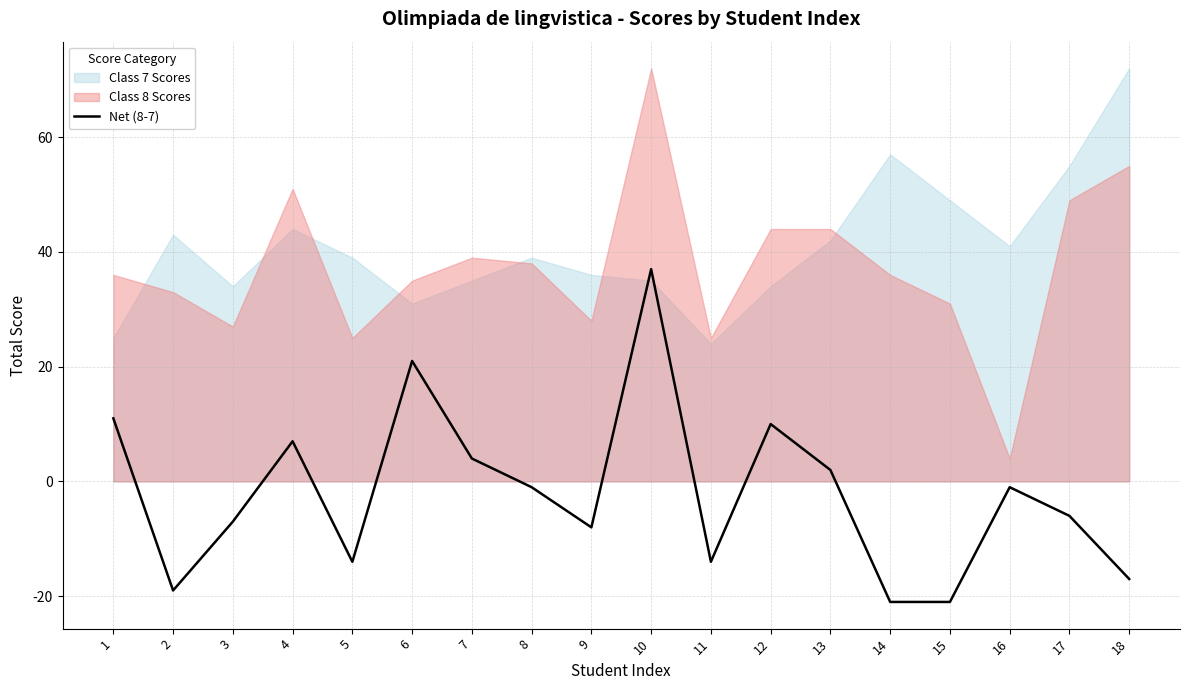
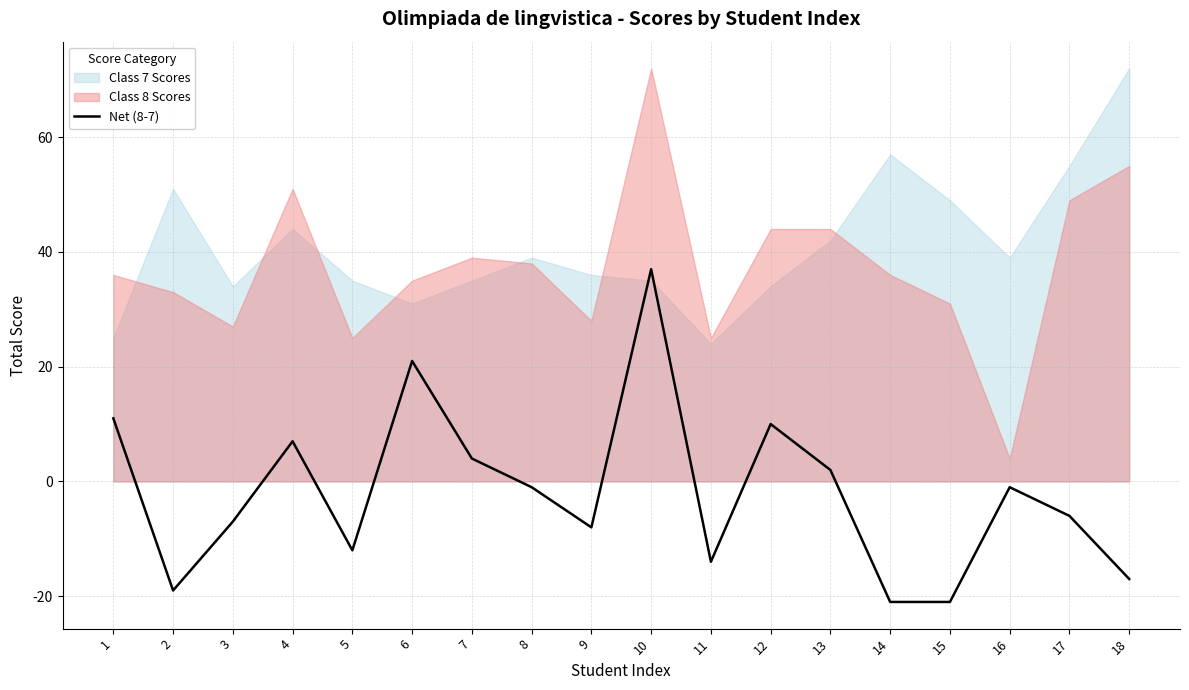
  {
    "Net (8-7)": {
      "1": 11,
      "2": -19,
      "3": -7,
      "4": 7,
-     "5": -14,
+     "5": -12,
      "6": 21,
      "7": 4,
      "8": -1,
      "9": -8,
      "10": 37,
      "11": -14,
      "12": 10,
      "13": 2,
      "14": -21,
      "15": -21,
      "16": -1,
      "17": -6,
      "18": -17
    },
    "Class 7 Scores": {
      "1": 25,
-     "2": 43,
+     "2": 51,
      "3": 34,
      "4": 44,
-     "5": 39,
+     "5": 35,
      "6": 31,
      "7": 35,
      "8": 39,
      "9": 36,
      "10": 35,
      "11": 24,
      "12": 34,
      "13": 42,
      "14": 57,
      "15": 49,
-     "16": 41,
+     "16": 39,
      "17": 55,
      "18": 72
    },
    "Class 8 Scores": {
      "1": 36,
      "2": 33,
      "3": 27,
      "4": 51,
      "5": 25,
      "6": 35,
      "7": 39,
      "8": 38,
      "9": 28,
      "10": 72,
      "11": 25,
      "12": 44,
      "13": 44,
      "14": 36,
      "15": 31,
      "16": 4,
      "17": 49,
      "18": 55
    }
  }
